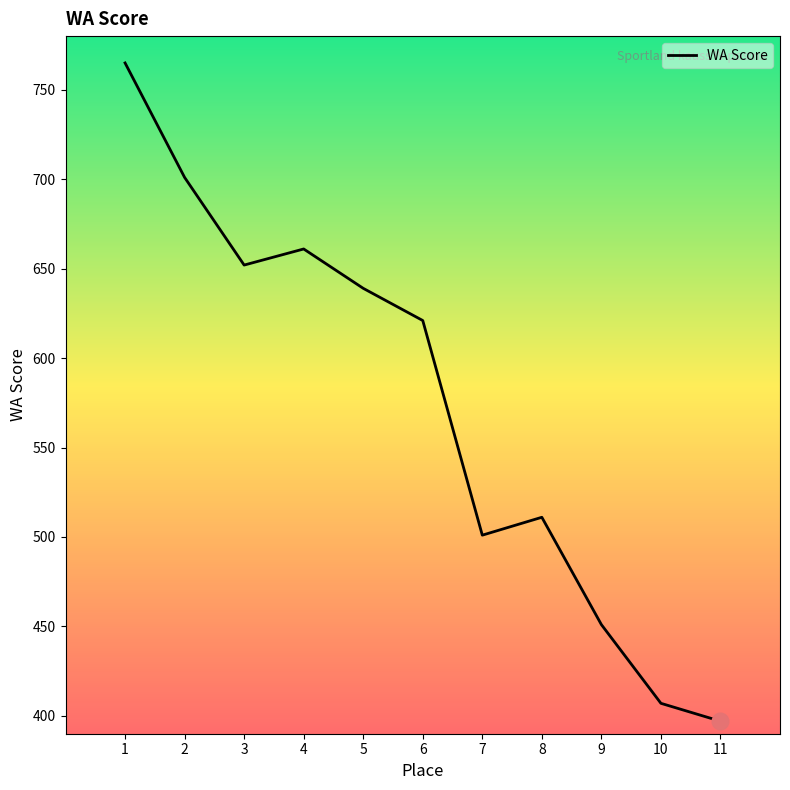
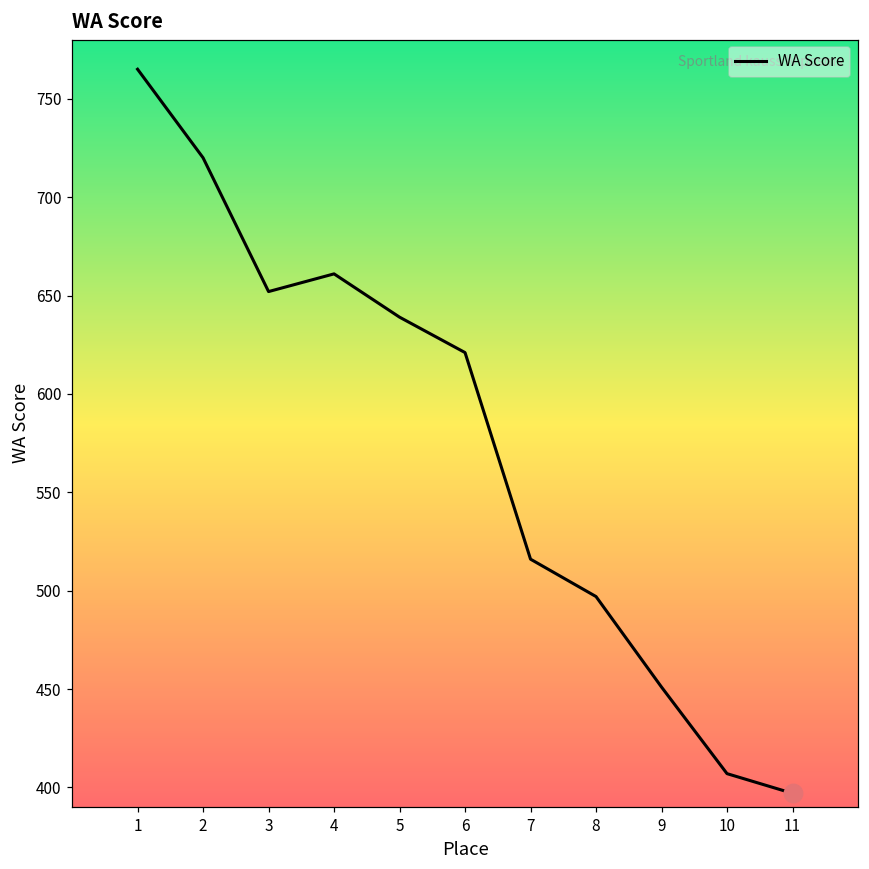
  {
    "WA Score": {
      "1": 765,
-     "2": 701,
+     "2": 720,
      "3": 652,
      "4": 661,
      "5": 639,
      "6": 621,
-     "7": 501,
-     "8": 511,
+     "7": 516,
+     "8": 497,
      "9": 451,
      "10": 407
    }
  }
